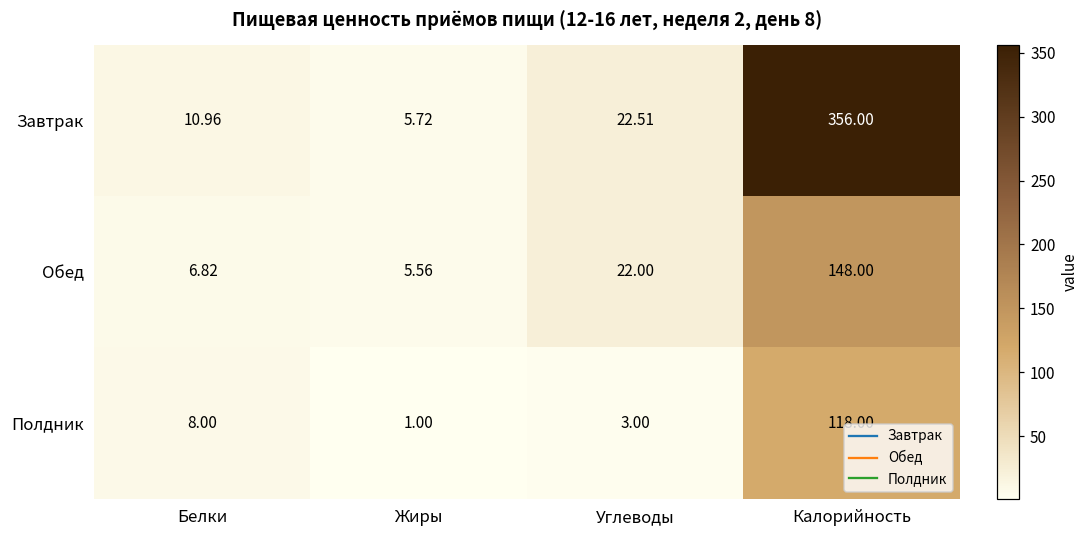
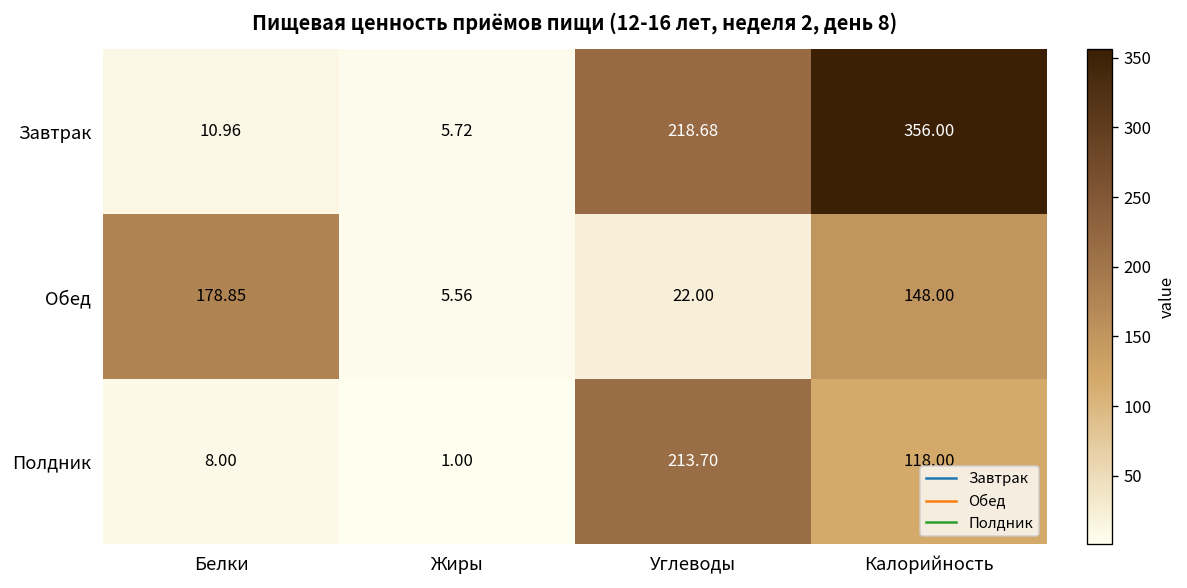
  {
    "Завтрак": {
      "Белки": 10.96,
      "Жиры": 5.72,
-     "Углеводы": 22.51,
+     "Углеводы": 218.68,
      "Калорийность": 356.00
    },
    "Обед": {
-     "Белки": 6.82,
+     "Белки": 178.85,
      "Жиры": 5.56,
      "Углеводы": 22.00,
      "Калорийность": 148.00
    },
    "Полдник": {
      "Белки": 8.00,
      "Жиры": 1.00,
-     "Углеводы": 3.00
+     "Углеводы": 213.70
    }
  }
